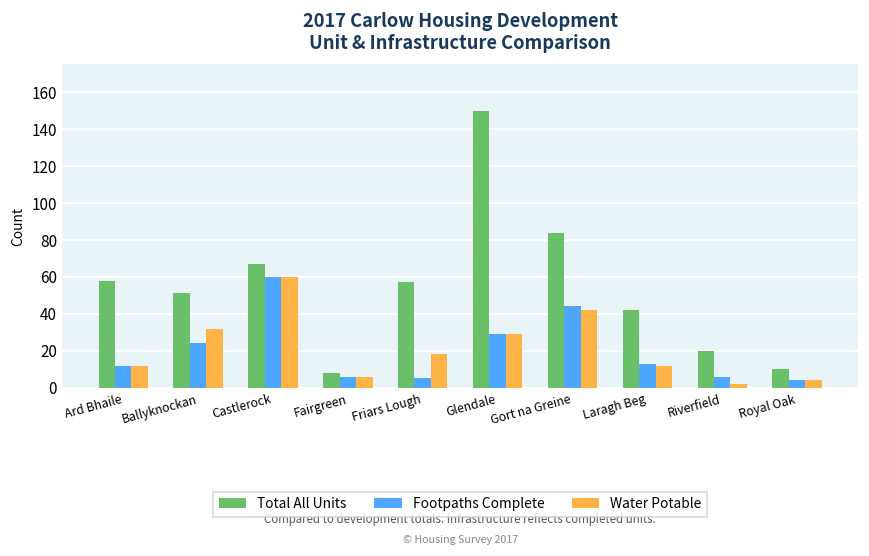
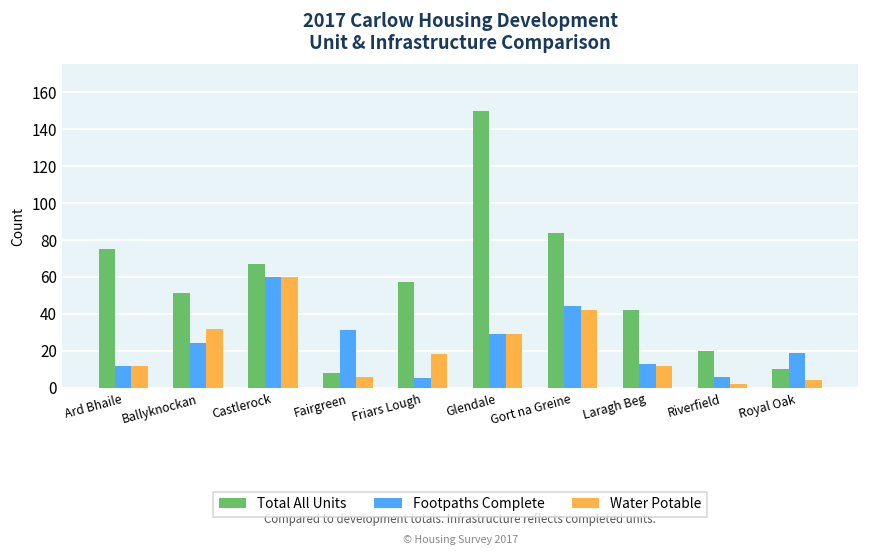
  {
    "Total All Units": {
-     "Ard Bhaile": 58,
+     "Ard Bhaile": 75,
      "Ballyknockan": 51,
      "Castlerock": 67,
      "Fairgreen": 8,
      "Friars Lough": 57,
      "Glendale": 150,
      "Gort na Greine": 84,
      "Laragh Beg": 42,
      "Riverfield": 20,
      "Royal Oak": 10
    },
    "Footpaths Complete": {
      "Ard Bhaile": 12,
      "Ballyknockan": 24,
      "Castlerock": 60,
-     "Fairgreen": 6,
+     "Fairgreen": 31,
      "Friars Lough": 5,
      "Glendale": 29,
      "Gort na Greine": 44,
      "Laragh Beg": 13,
      "Riverfield": 6,
-     "Royal Oak": 4
+     "Royal Oak": 19
    },
    "Water Potable": {
      "Ard Bhaile": 12,
      "Ballyknockan": 32,
      "Castlerock": 60,
      "Fairgreen": 6,
      "Friars Lough": 18,
      "Glendale": 29,
      "Gort na Greine": 42,
      "Laragh Beg": 12,
      "Riverfield": 2,
      "Royal Oak": 4
    }
  }
